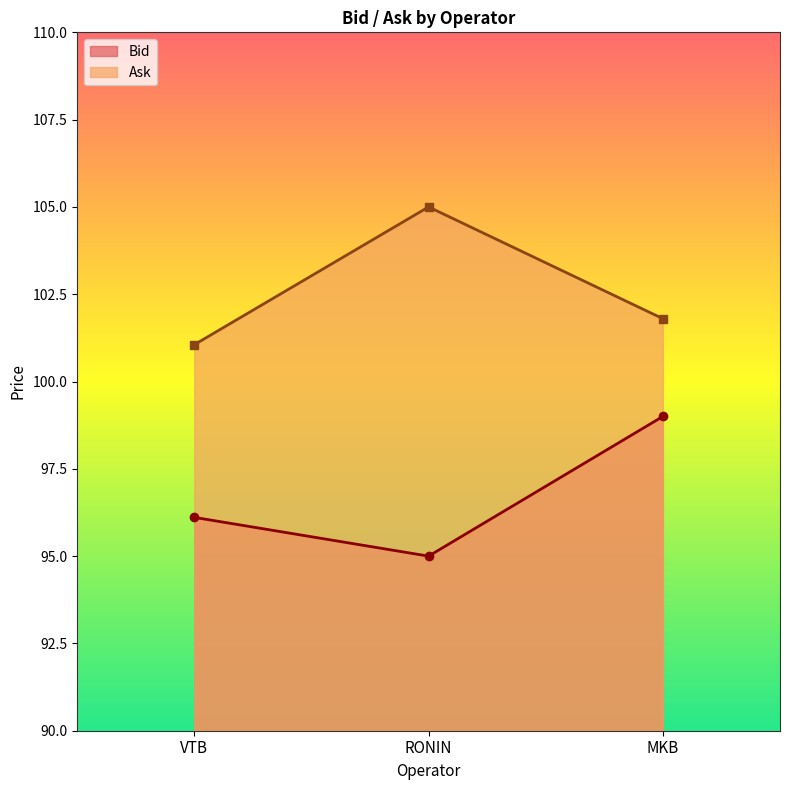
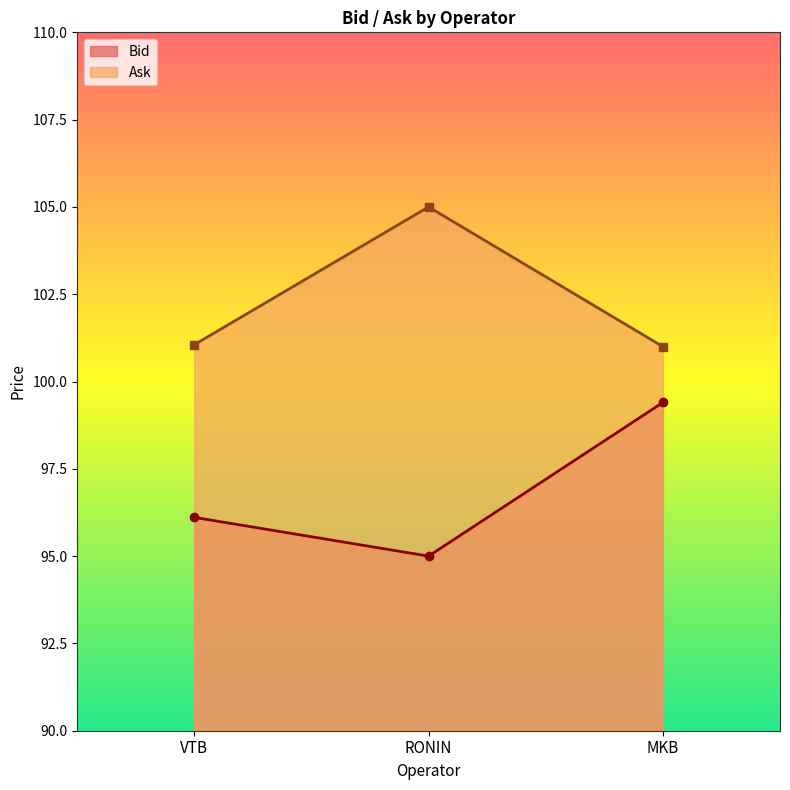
  {
    "Bid": {
      "VTB": 96.1,
      "RONIN": 95.0,
-     "MKB": 99.0
+     "MKB": 99.4
    },
    "Ask": {
      "VTB": 101.1,
      "RONIN": 105.0,
-     "MKB": 101.8
+     "MKB": 101.0
    }
  }
